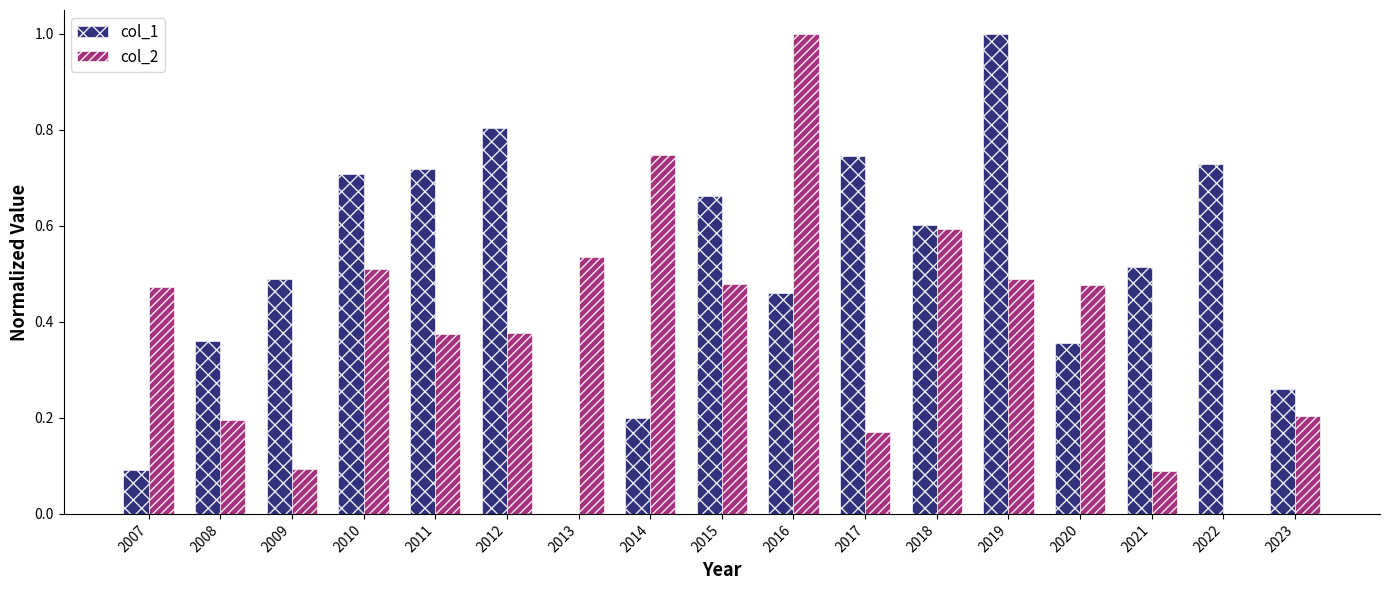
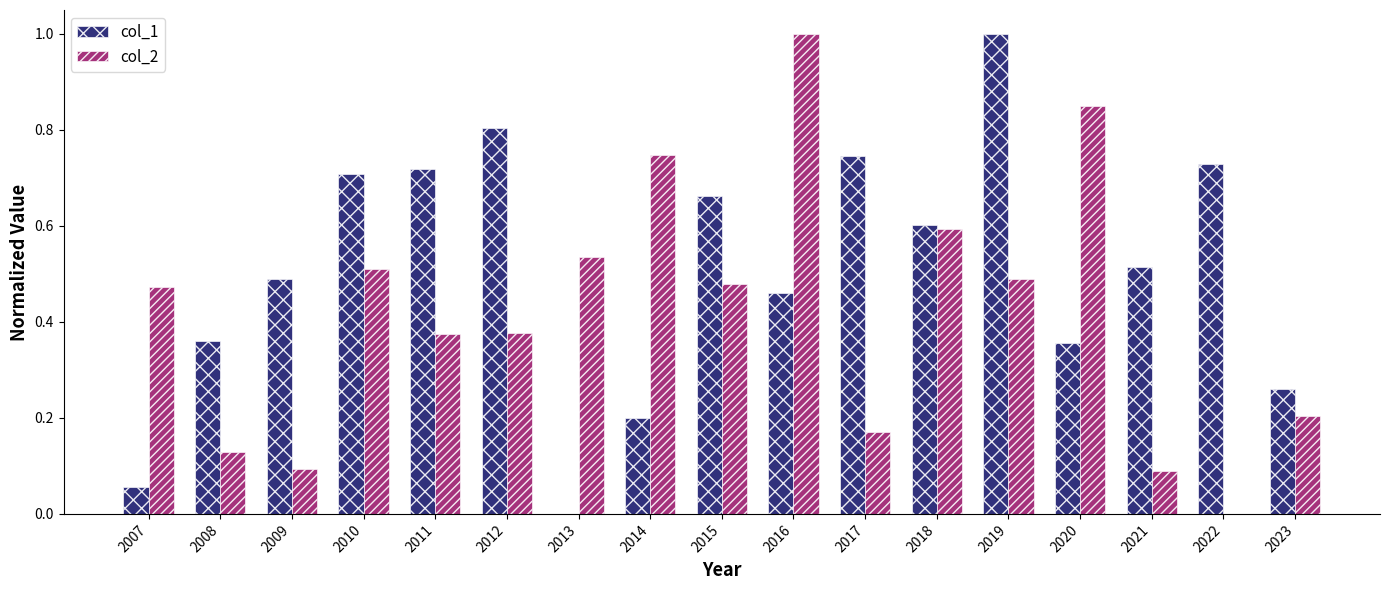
  {
    "col_1": {
-     "2007": 0.09,
+     "2007": 0.06,
      "2008": 0.36,
      "2009": 0.49,
      "2010": 0.71,
      "2011": 0.72,
      "2012": 0.80,
      "2013": 0.00,
      "2014": 0.20,
      "2015": 0.66,
      "2016": 0.46,
      "2017": 0.74,
      "2018": 0.60,
      "2019": 1.00,
      "2020": 0.36,
      "2021": 0.51,
      "2022": 0.73,
      "2023": 0.26
    },
    "col_2": {
      "2007": 0.47,
-     "2008": 0.19,
+     "2008": 0.13,
      "2009": 0.09,
      "2010": 0.51,
      "2011": 0.38,
      "2012": 0.38,
      "2013": 0.53,
      "2014": 0.75,
      "2015": 0.48,
      "2016": 1.00,
      "2017": 0.17,
      "2018": 0.59,
      "2019": 0.49,
-     "2020": 0.48,
+     "2020": 0.85,
      "2021": 0.09,
      "2022": 0.00,
      "2023": 0.20
    }
  }
